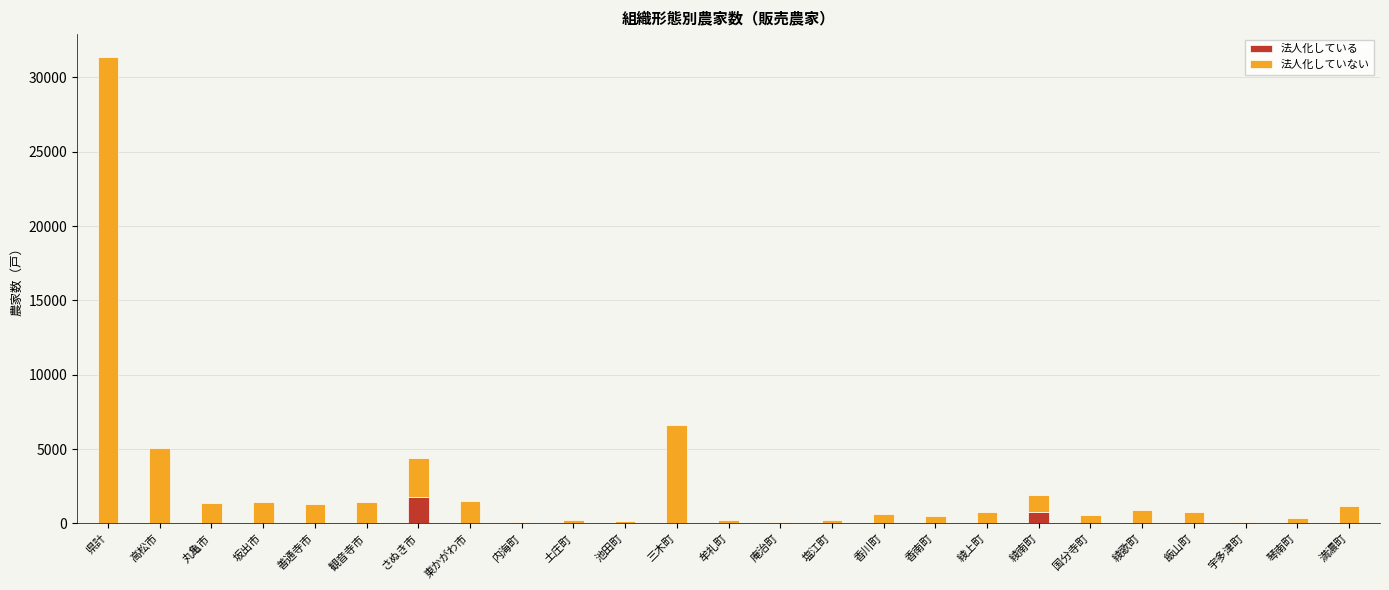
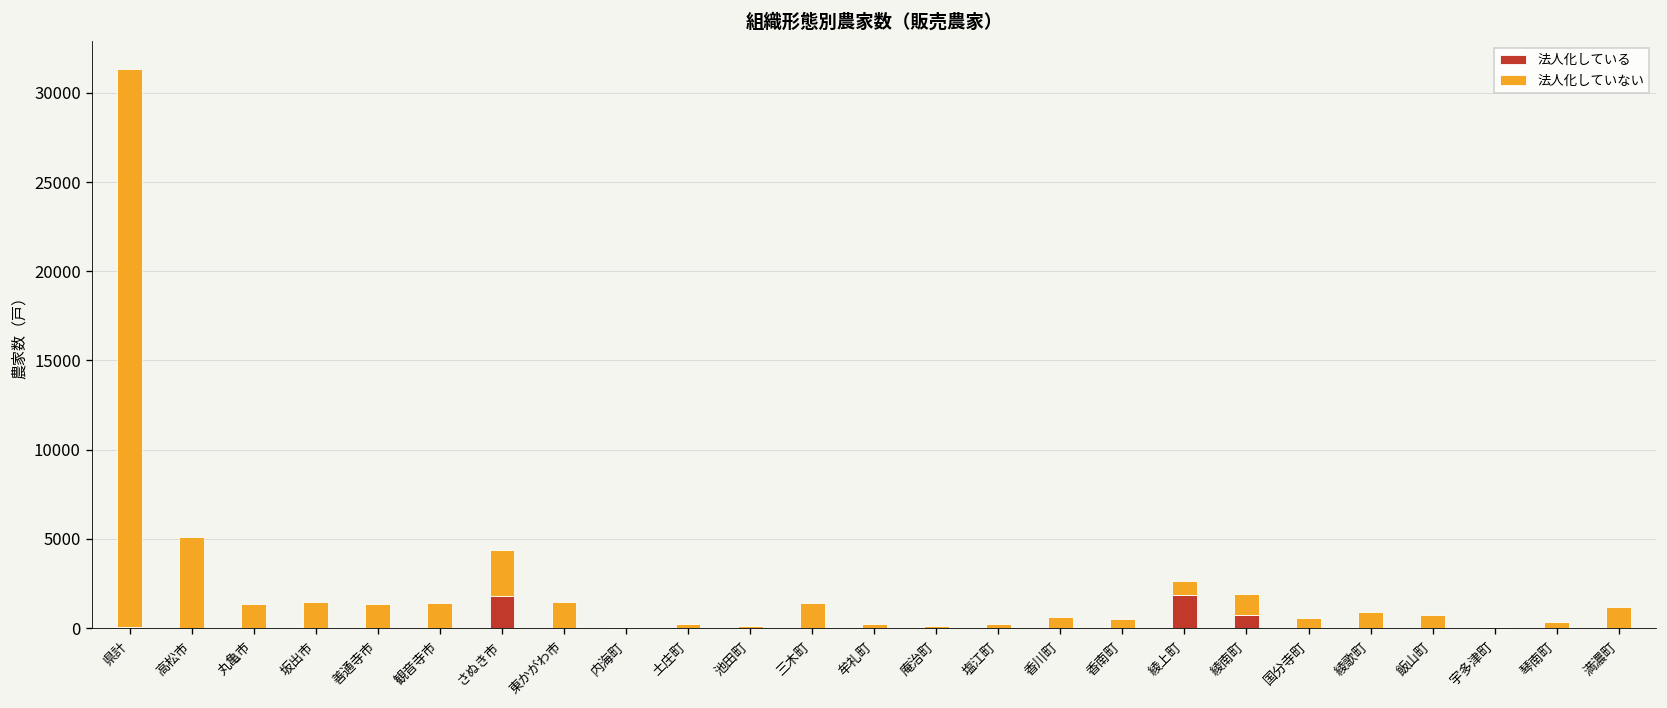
  {
    "法人化している": {
      "さぬき市": 1800,
      "内海町": 0,
      "土庄町": 0,
      "池田町": 0,
      "牟礼町": 0,
      "庵治町": 0,
      "塩江町": 0,
-     "綾上町": 0,
+     "綾上町": 1900,
      "綾南町": 800,
      "国分寺町": 0,
      "飯山町": 0,
      "宇多津町": 0
    },
    "法人化していない": {
      "県計": 31300,
      "高松市": 5100,
      "丸亀市": 1400,
      "坂出市": 1400,
      "善通寺市": 1300,
      "観音寺市": 1400,
      "さぬき市": 2600,
      "東かがわ市": 1500,
      "土庄町": 200,
-     "三木町": 6600,
+     "三木町": 1400,
      "牟礼町": 200,
      "塩江町": 200,
      "香川町": 600,
      "香南町": 500,
      "綾上町": 800,
      "綾南町": 1200,
      "国分寺町": 500,
      "綾歌町": 900,
      "飯山町": 700,
      "琴南町": 400,
      "満濃町": 1200
    }
  }
